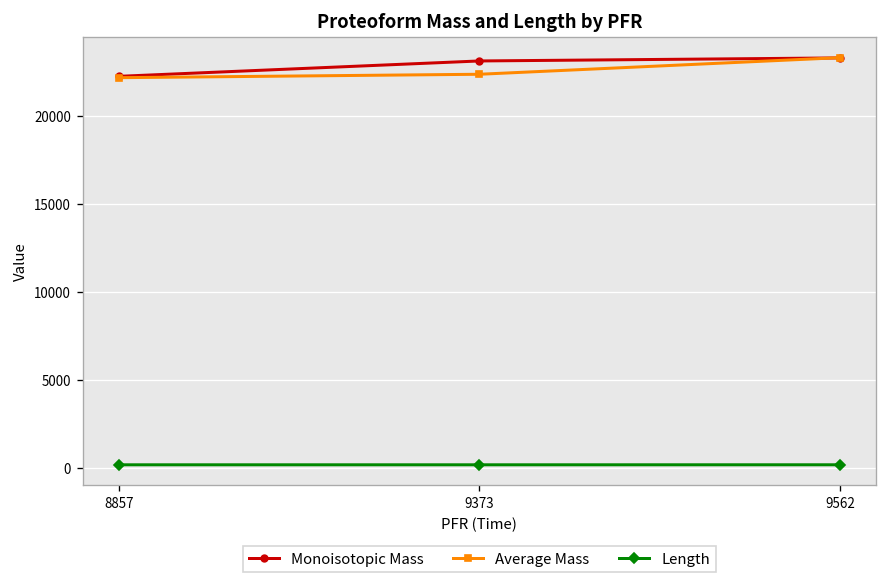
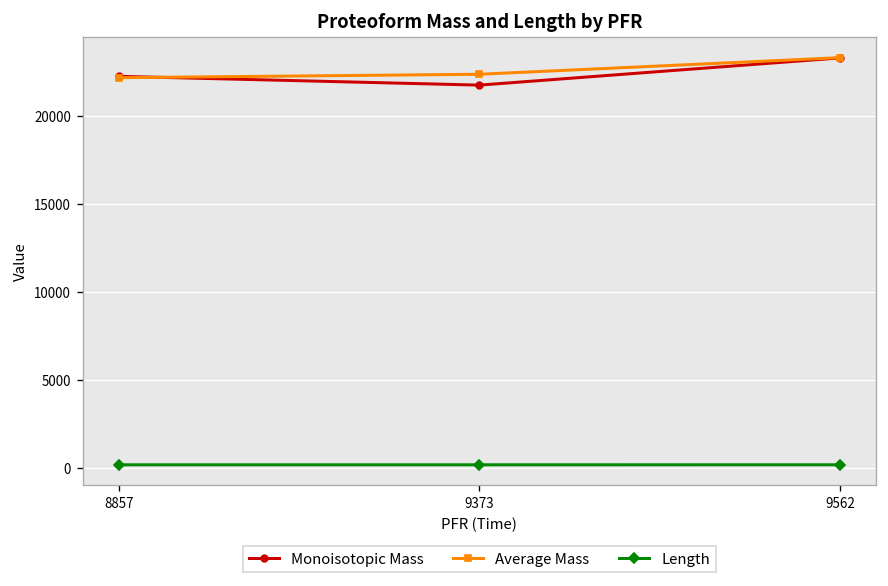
  {
    "Monoisotopic Mass": {
-     "9373": 23100
+     "9373": 21800
    },
    "Average Mass": {
      "9373": 22400
    },
    "Length": {
      "8857": 200,
      "9373": 200,
      "9562": 200
    }
  }
